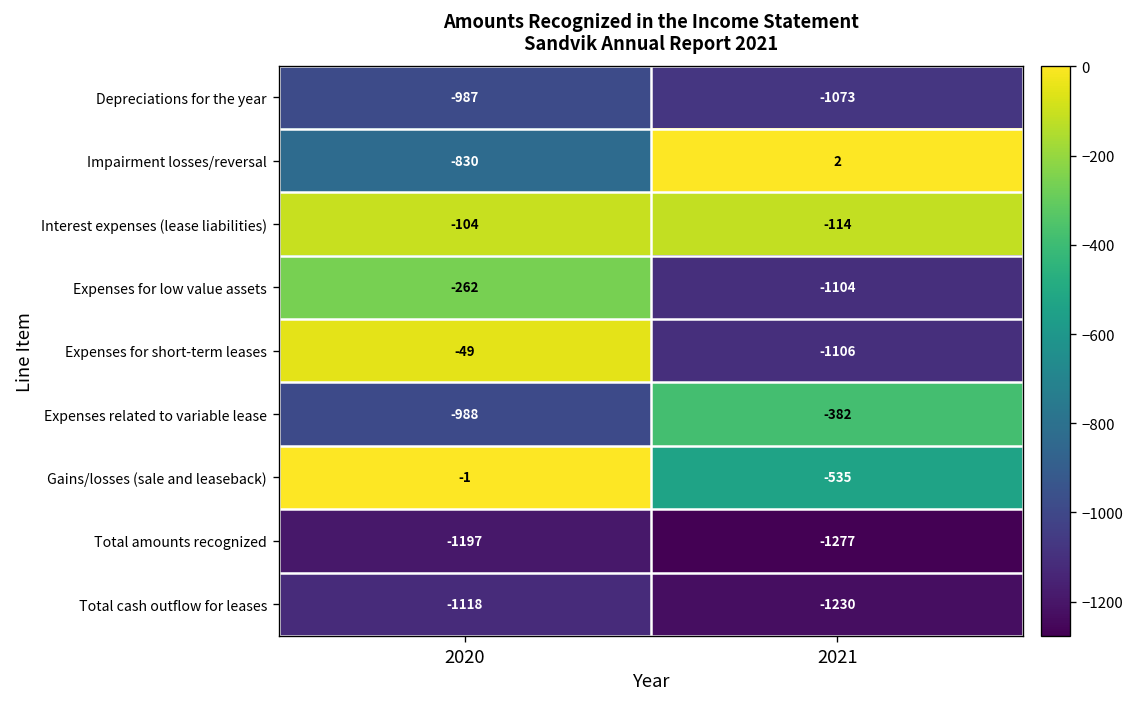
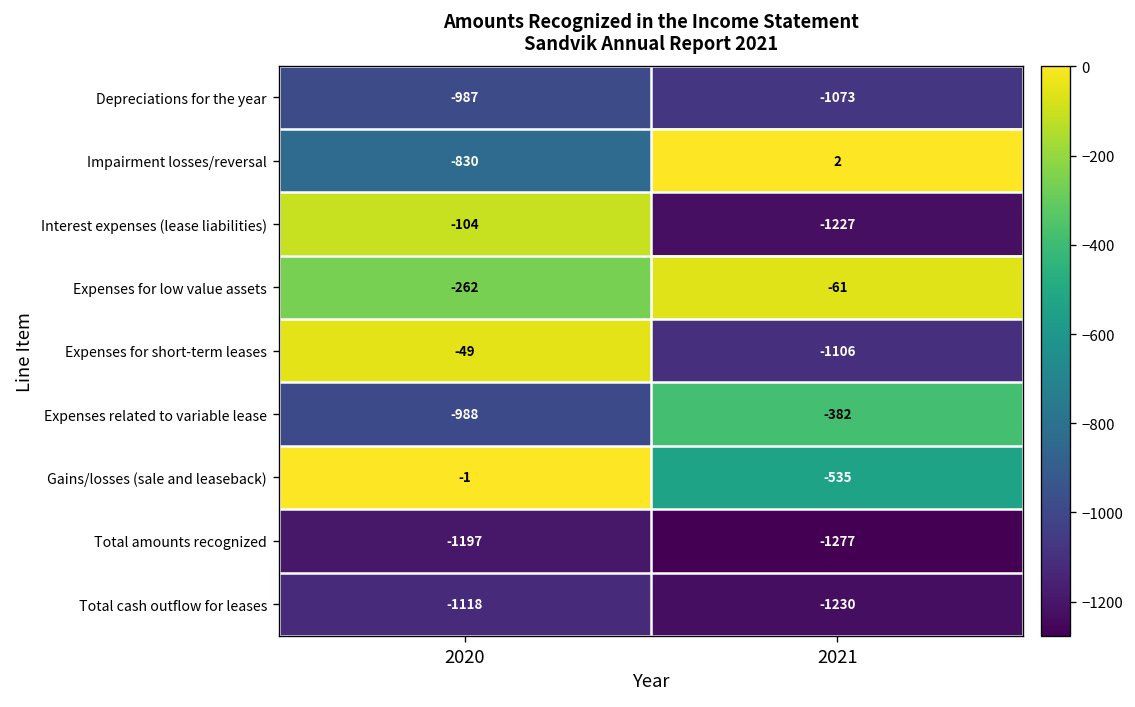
  {
    "Depreciations for the year": {
      "2020": -987,
      "2021": -1073
    },
    "Impairment losses/reversal": {
      "2020": -830,
      "2021": 2
    },
    "Interest expenses (lease liabilities)": {
      "2020": -104,
-     "2021": -114
+     "2021": -1227
    },
    "Expenses for low value assets": {
      "2020": -262,
-     "2021": -1104
+     "2021": -61
    },
    "Expenses for short-term leases": {
      "2020": -49,
      "2021": -1106
    },
    "Expenses related to variable lease": {
      "2020": -988,
      "2021": -382
    },
    "Gains/losses (sale and leaseback)": {
      "2020": -1,
      "2021": -535
    },
    "Total amounts recognized": {
      "2020": -1197,
      "2021": -1277
    },
    "Total cash outflow for leases": {
      "2020": -1118,
      "2021": -1230
    }
  }
